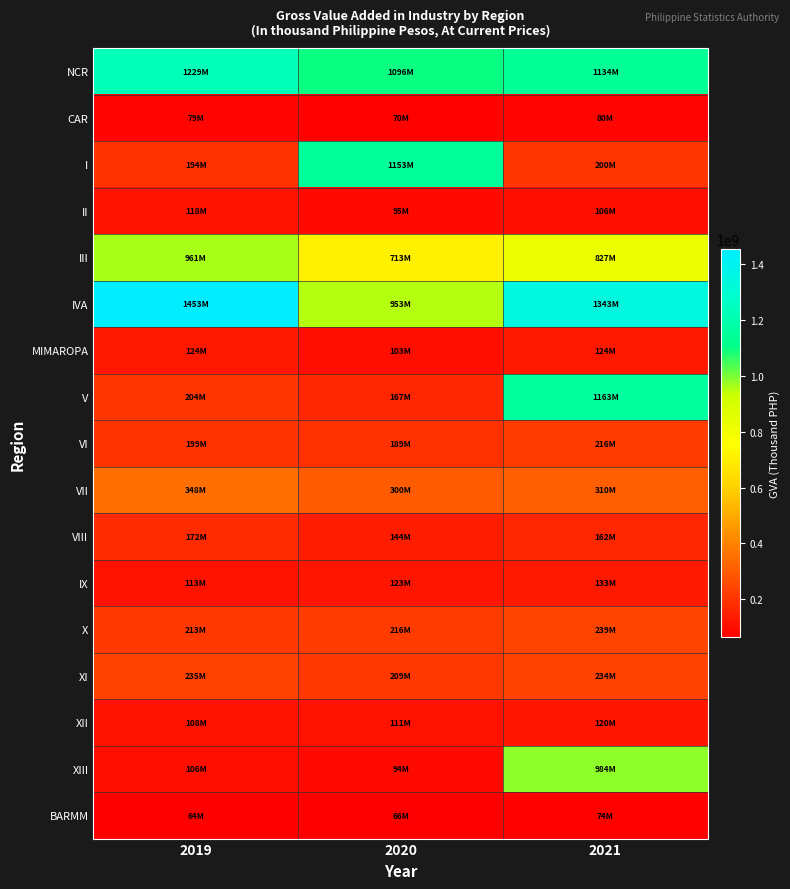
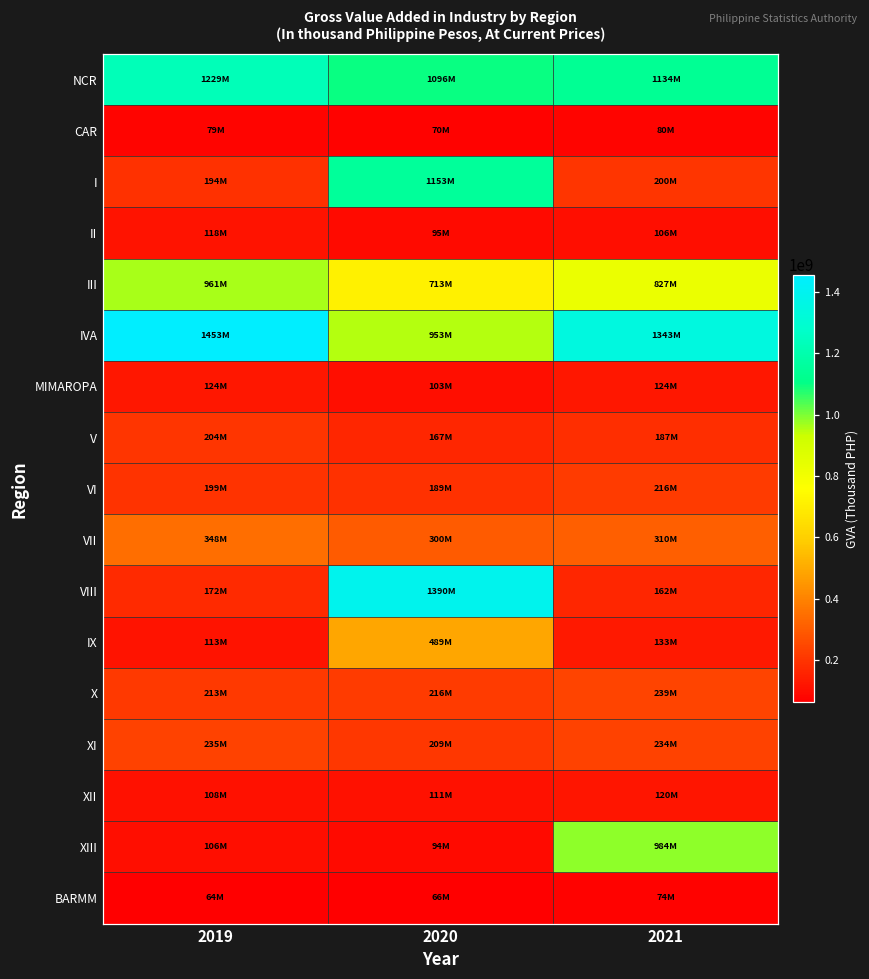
  {
    "NCR": {
      "2019": "1229M",
      "2020": "1096M",
      "2021": "1134M"
    },
    "CAR": {
      "2019": "79M",
      "2020": "70M",
      "2021": "80M"
    },
    "I": {
      "2019": "194M",
      "2020": "1153M",
      "2021": "200M"
    },
    "II": {
      "2019": "118M",
      "2020": "95M",
      "2021": "106M"
    },
    "III": {
      "2019": "961M",
      "2020": "713M",
      "2021": "827M"
    },
    "IVA": {
      "2019": "1453M",
      "2020": "953M",
      "2021": "1343M"
    },
    "MIMAROPA": {
      "2019": "124M",
      "2020": "103M",
      "2021": "124M"
    },
    "V": {
      "2019": "204M",
      "2020": "167M",
-     "2021": "1163M"
+     "2021": "187M"
    },
    "VI": {
      "2019": "199M",
      "2020": "189M",
      "2021": "216M"
    },
    "VII": {
      "2019": "348M",
      "2020": "300M",
      "2021": "310M"
    },
    "VIII": {
      "2019": "172M",
-     "2020": "144M",
+     "2020": "1390M",
      "2021": "162M"
    },
    "IX": {
      "2019": "113M",
-     "2020": "123M",
+     "2020": "489M",
      "2021": "133M"
    },
    "X": {
      "2019": "213M",
      "2020": "216M",
      "2021": "239M"
    },
    "XI": {
      "2019": "235M",
      "2020": "209M",
      "2021": "234M"
    },
    "XII": {
      "2019": "108M",
      "2020": "111M",
      "2021": "120M"
    },
    "XIII": {
      "2019": "106M",
      "2020": "94M",
      "2021": "984M"
    },
    "BARMM": {
      "2019": "64M",
      "2020": "66M",
      "2021": "74M"
    }
  }
